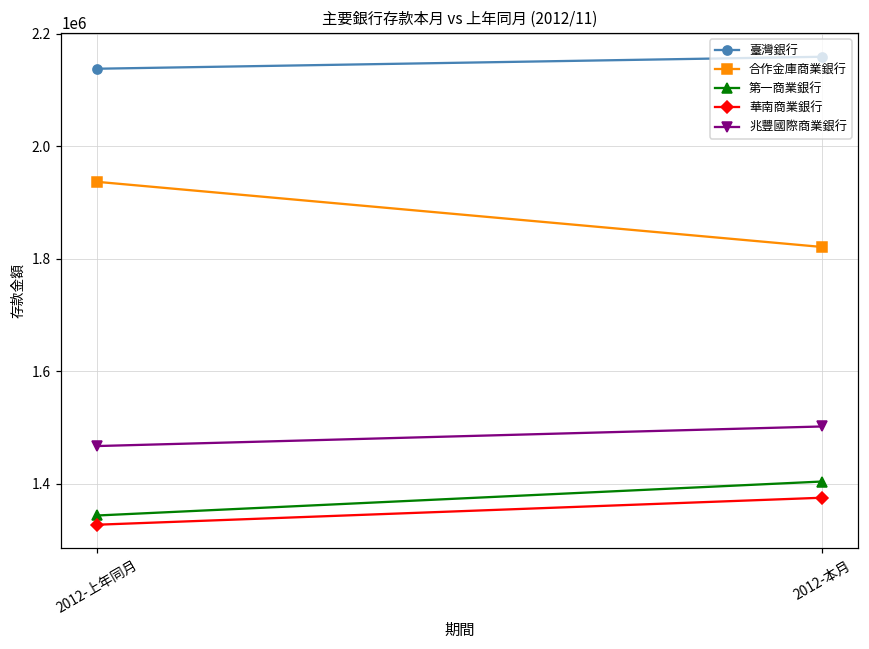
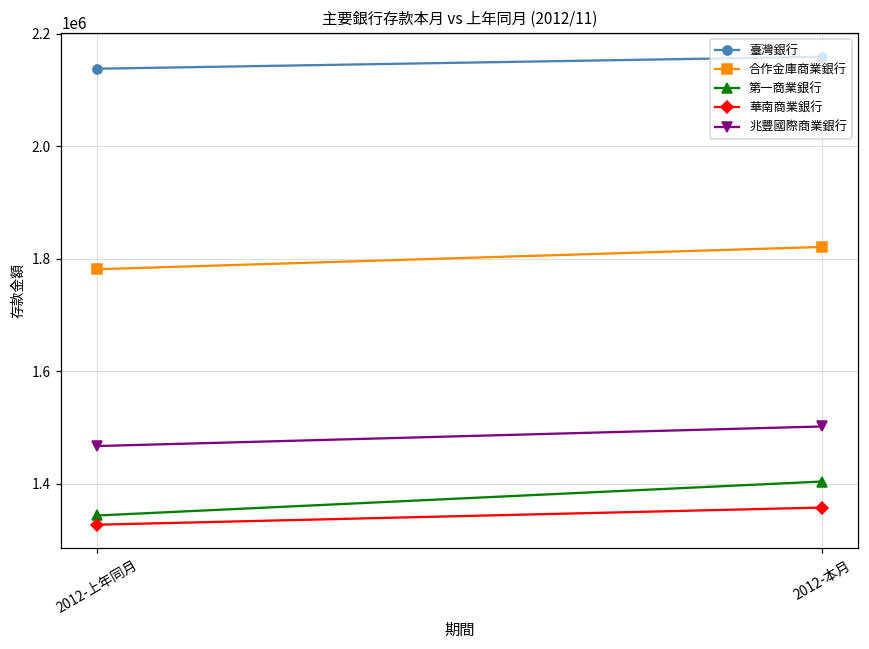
  {
    "臺灣銀行": {
      "2012-上年同月": 2140000
    },
    "合作金庫商業銀行": {
-     "2012-上年同月": 1940000,
+     "2012-上年同月": 1780000,
      "2012-本月": 1820000
    },
    "第一商業銀行": {
      "2012-上年同月": 1340000,
      "2012-本月": 1400000
    },
    "華南商業銀行": {
      "2012-上年同月": 1330000,
-     "2012-本月": 1380000
+     "2012-本月": 1360000
    },
    "兆豐國際商業銀行": {
      "2012-上年同月": 1470000,
      "2012-本月": 1500000
    }
  }
